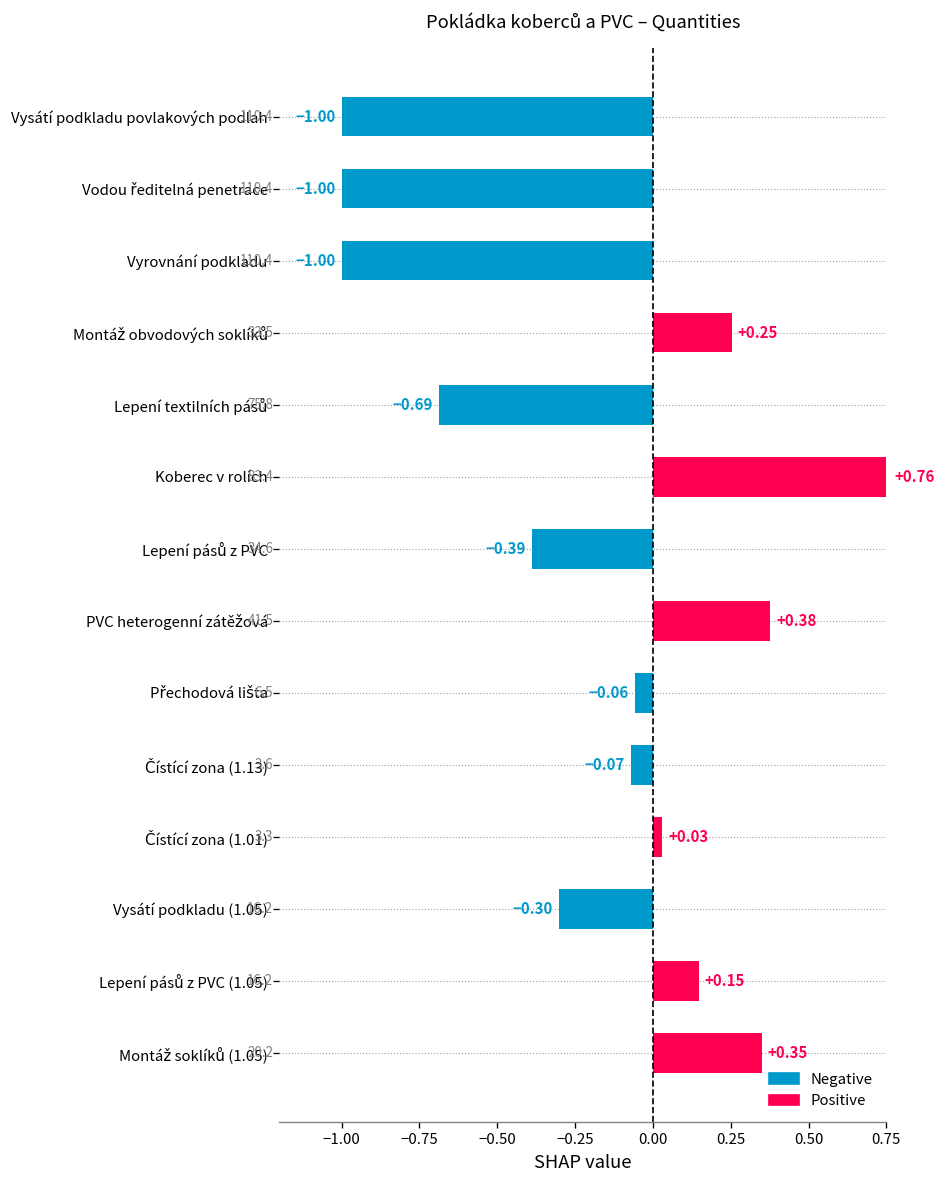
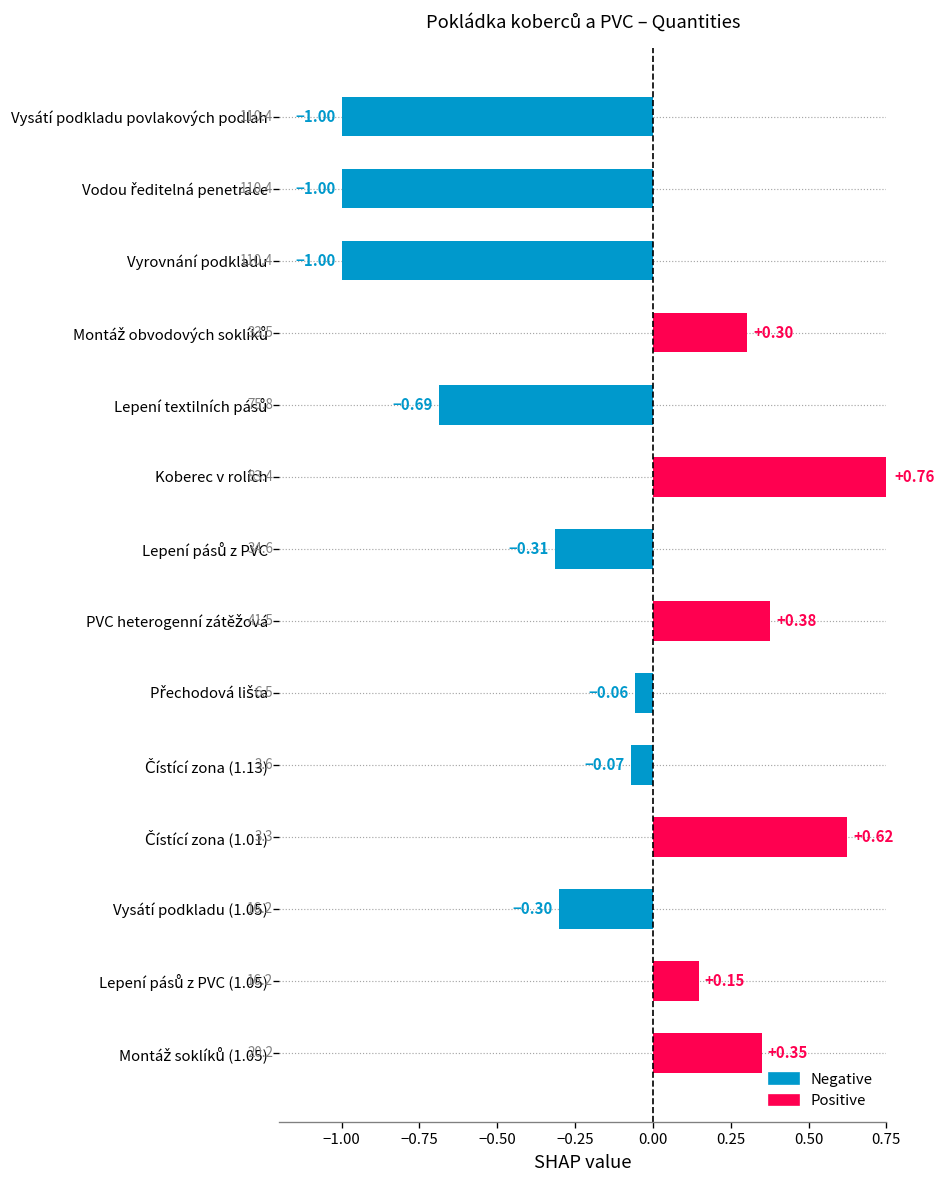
  {
    "Vysátí podkladu povlakových podlah": "-1.00",
    "Vodou ředitelná penetrace": "-1.00",
    "Vyrovnání podkladu": "-1.00",
-   "Montáž obvodových soklíků": "+0.25",
+   "Montáž obvodových soklíků": "+0.30",
    "Lepení textilních pásů": "-0.69",
    "Koberec v rolích": "+0.76",
-   "Lepení pásů z PVC": "-0.39",
+   "Lepení pásů z PVC": "-0.31",
    "PVC heterogenní zátěžová": "+0.38",
    "Přechodová lišta": "-0.06",
    "Čístící zona (1.13)": "-0.07",
-   "Čístící zona (1.01)": "+0.03",
+   "Čístící zona (1.01)": "+0.62",
    "Vysátí podkladu (1.05)": "-0.30",
    "Lepení pásů z PVC (1.05)": "+0.15",
    "Montáž soklíků (1.05)": "+0.35"
  }
